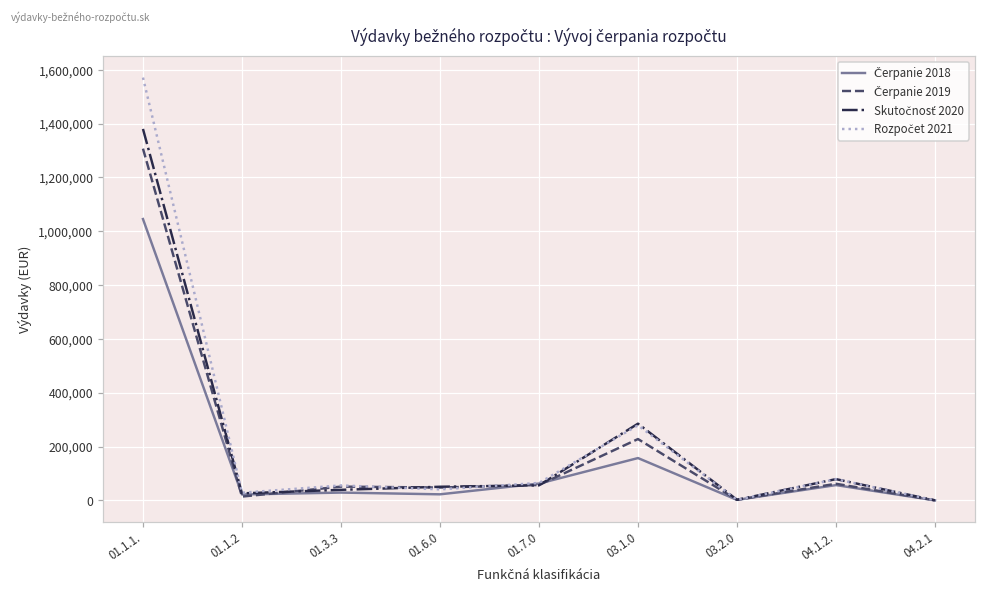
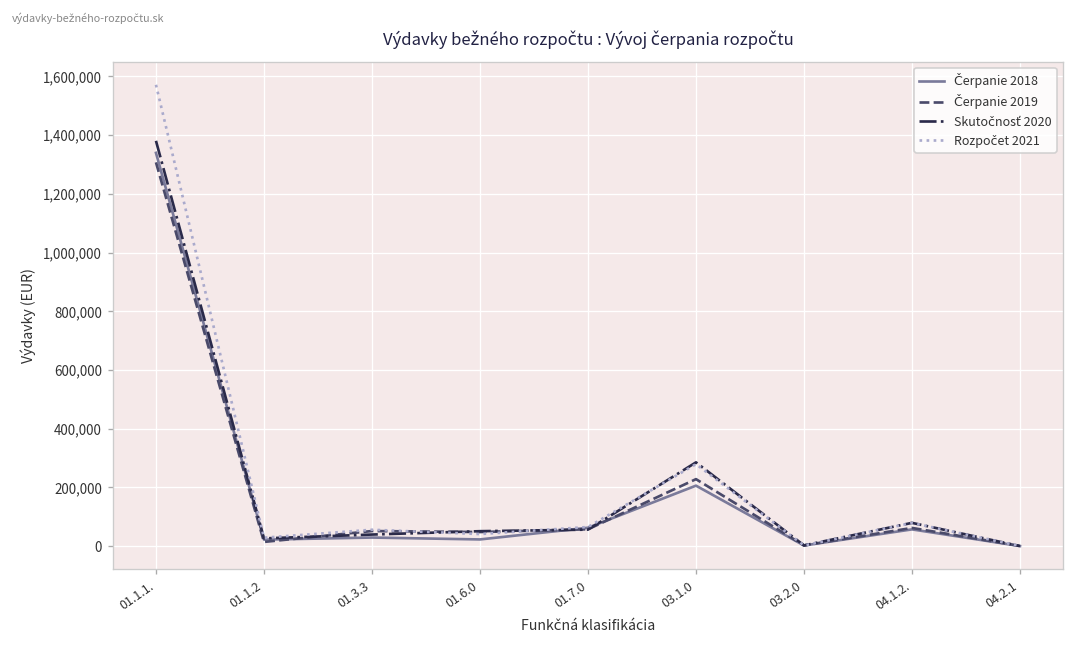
  {
    "Čerpanie 2018": {
-     "01.1.1.": "1,050,000",
+     "01.1.1.": "1,340,000",
      "01.6.0": "20,000",
-     "03.1.0": "160,000"
+     "03.1.0": "210,000"
    },
    "Rozpočet 2021": {
      "01.1.1.": "1,570,000"
    }
  }
